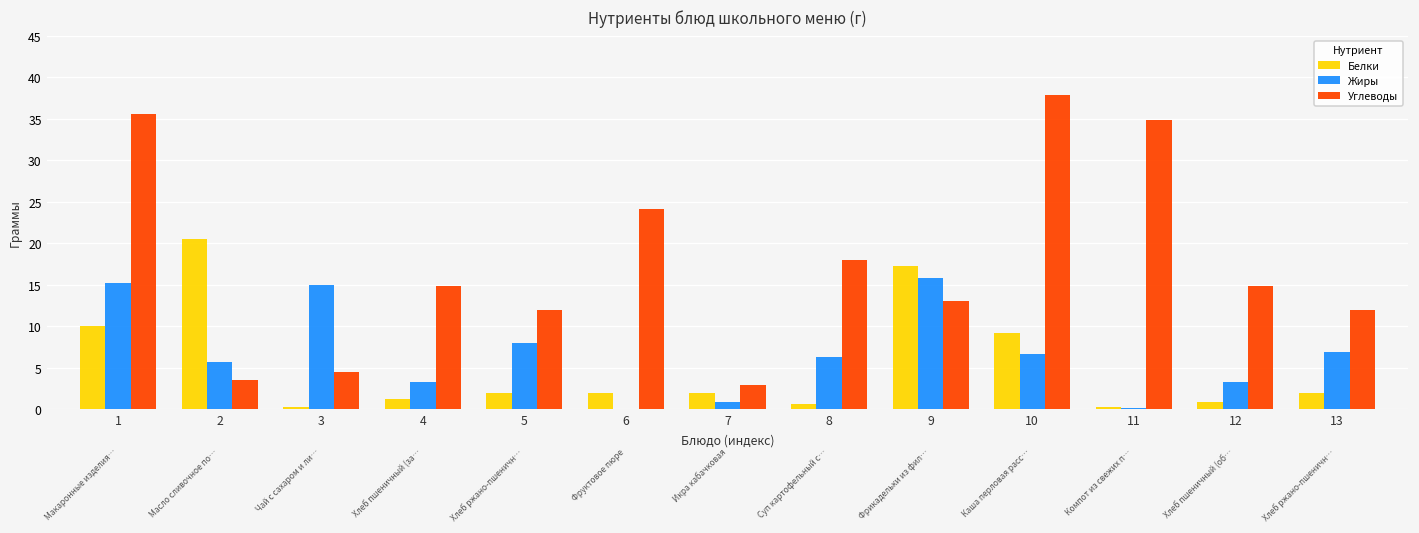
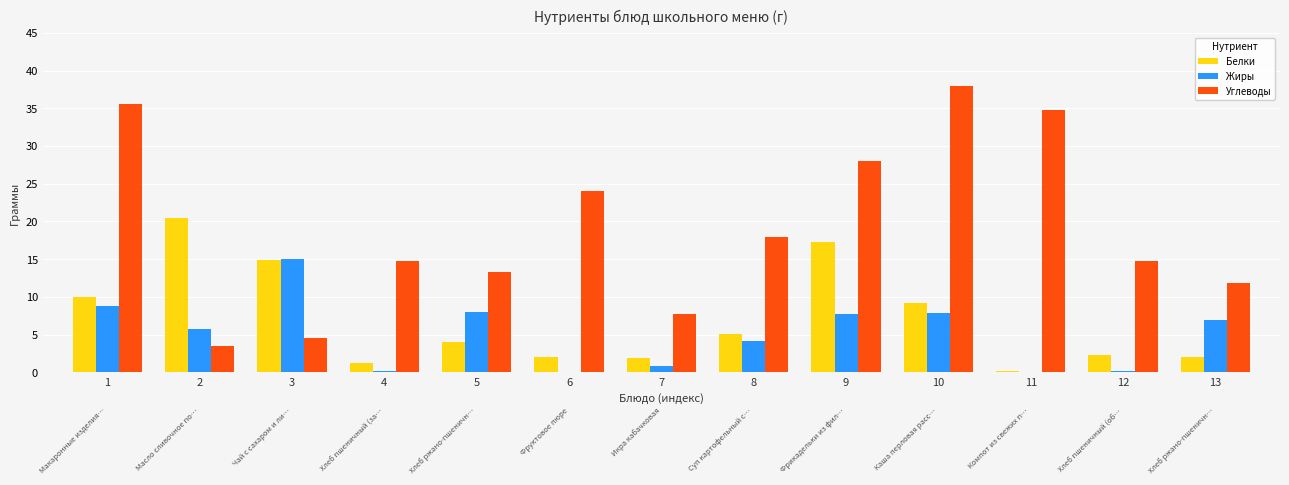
  {
    "Белки": {
      "1": 10,
      "2": 21,
-     "3": 0,
+     "3": 15,
      "4": 1,
-     "5": 2,
+     "5": 4,
      "6": 2,
      "7": 2,
-     "8": 1,
+     "8": 5,
      "9": 17,
      "10": 9,
-     "12": 1,
+     "12": 2,
      "13": 2
    },
    "Жиры": {
-     "1": 15,
+     "1": 9,
      "2": 6,
      "3": 15,
-     "4": 3,
+     "4": 0,
      "5": 8,
      "6": 0,
      "7": 1,
-     "8": 6,
-     "9": 16,
-     "10": 7,
-     "12": 3,
+     "8": 4,
+     "9": 8,
+     "10": 8,
+     "12": 0,
      "13": 7
    },
    "Углеводы": {
      "1": 36,
      "2": 4,
      "3": 5,
      "4": 15,
-     "5": 12,
+     "5": 13,
      "6": 24,
-     "7": 3,
+     "7": 8,
      "8": 18,
-     "9": 13,
+     "9": 28,
      "10": 38,
      "11": 35,
      "12": 15,
      "13": 12
    }
  }
